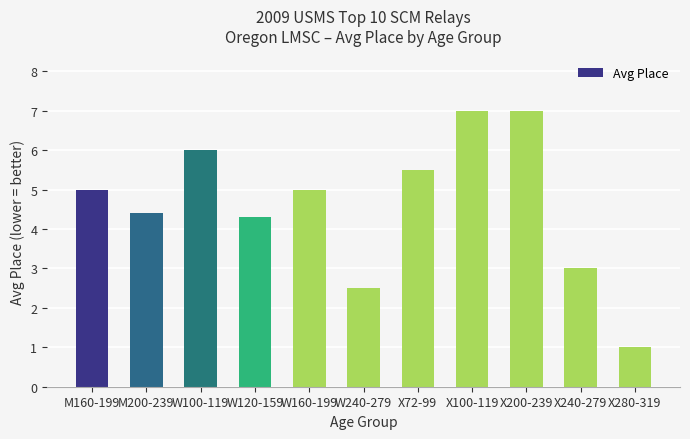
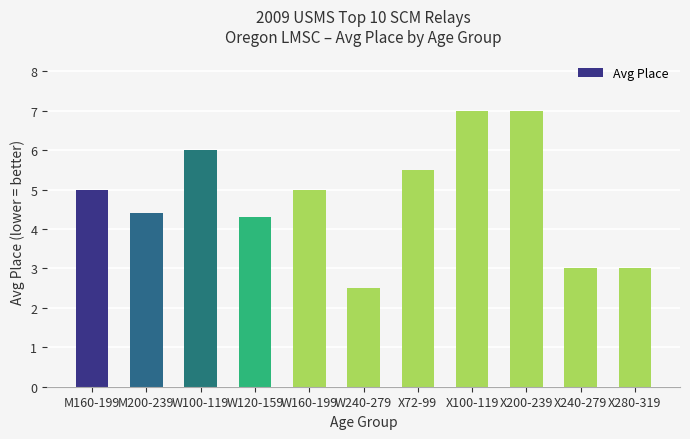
  {
    "M160-199": 5,
    "M200-239": 4.4,
    "W100-119": 6,
    "W120-159": 4.3,
    "W160-199": 5,
    "W240-279": 2.5,
    "X72-99": 5.5,
    "X100-119": 7,
    "X200-239": 7,
    "X240-279": 3,
-   "X280-319": 1
+   "X280-319": 3
  }
